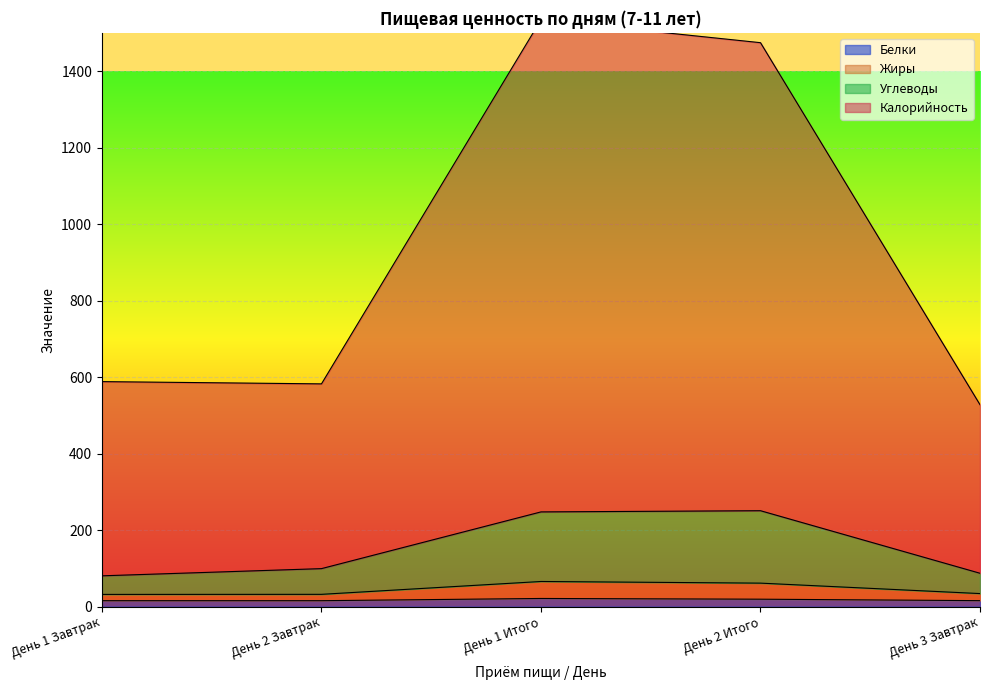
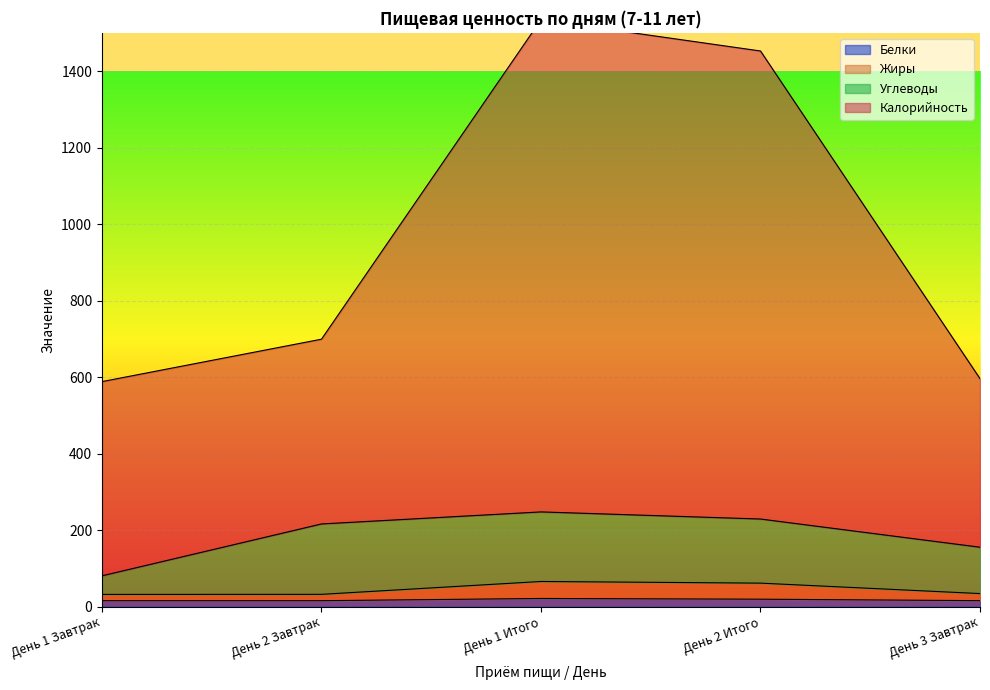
  {
    "Белки": {
      "День 1 Завтрак": 20,
      "День 2 Завтрак": 20,
      "День 1 Итого": 20,
      "День 2 Итого": 20,
      "День 3 Завтрак": 20
    },
    "Углеводы": {
      "День 1 Завтрак": 50,
-     "День 2 Завтрак": 70,
+     "День 2 Завтрак": 180,
      "День 1 Итого": 180,
-     "День 2 Итого": 190,
-     "День 3 Завтрак": 50
+     "День 2 Итого": 170,
+     "День 3 Завтрак": 120
    }
  }
